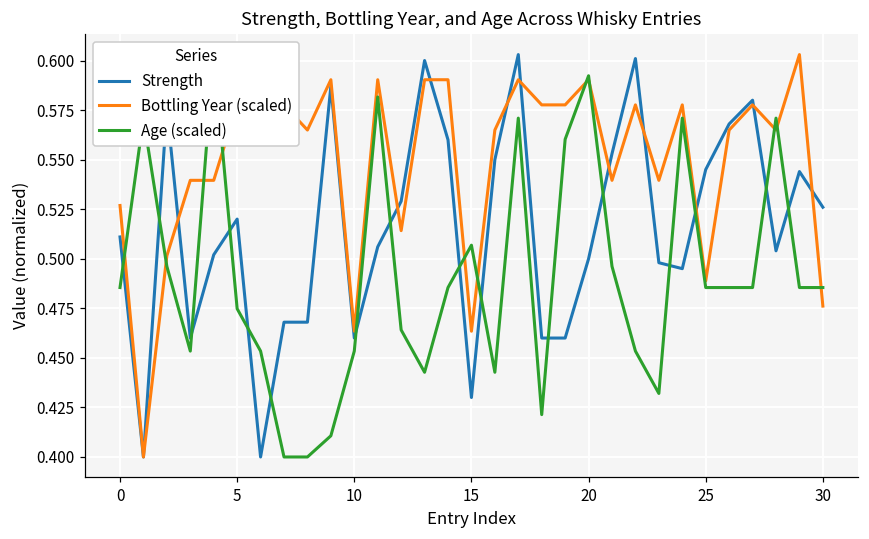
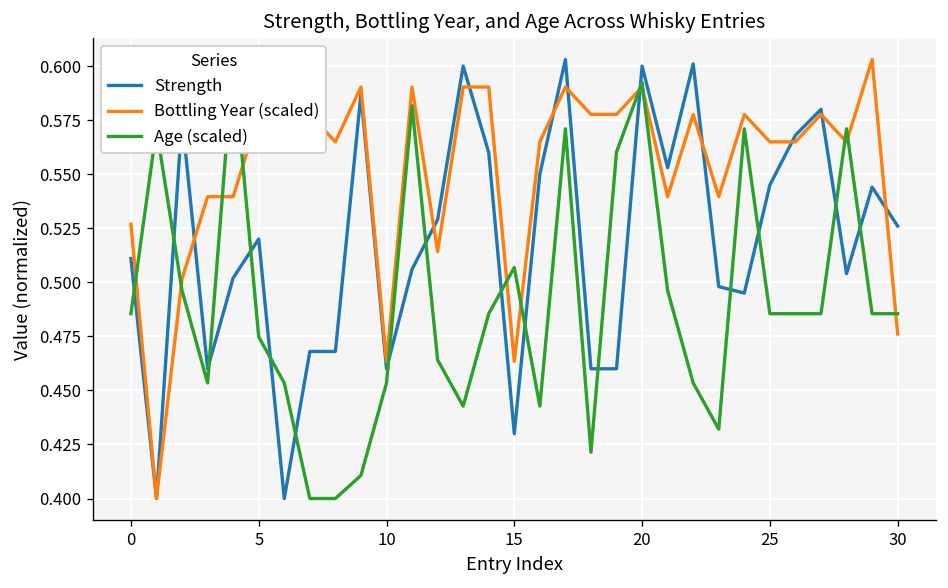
  {
    "Strength": {
      "0": 0.511,
      "5": 0.520,
      "10": 0.460,
      "15": 0.430,
-     "20": 0.5,
+     "20": 0.6,
      "25": 0.545,
      "30": 0.526
    },
    "Bottling Year (scaled)": {
      "0": 0.527,
      "10": 0.463,
      "15": 0.463,
      "20": 0.590,
-     "25": 0.489,
+     "25": 0.565,
      "30": 0.476
    },
    "Age (scaled)": {
      "0": 0.485,
      "5": 0.475,
      "10": 0.453,
      "15": 0.507,
      "20": 0.592,
      "25": 0.485,
      "30": 0.485
    }
  }
